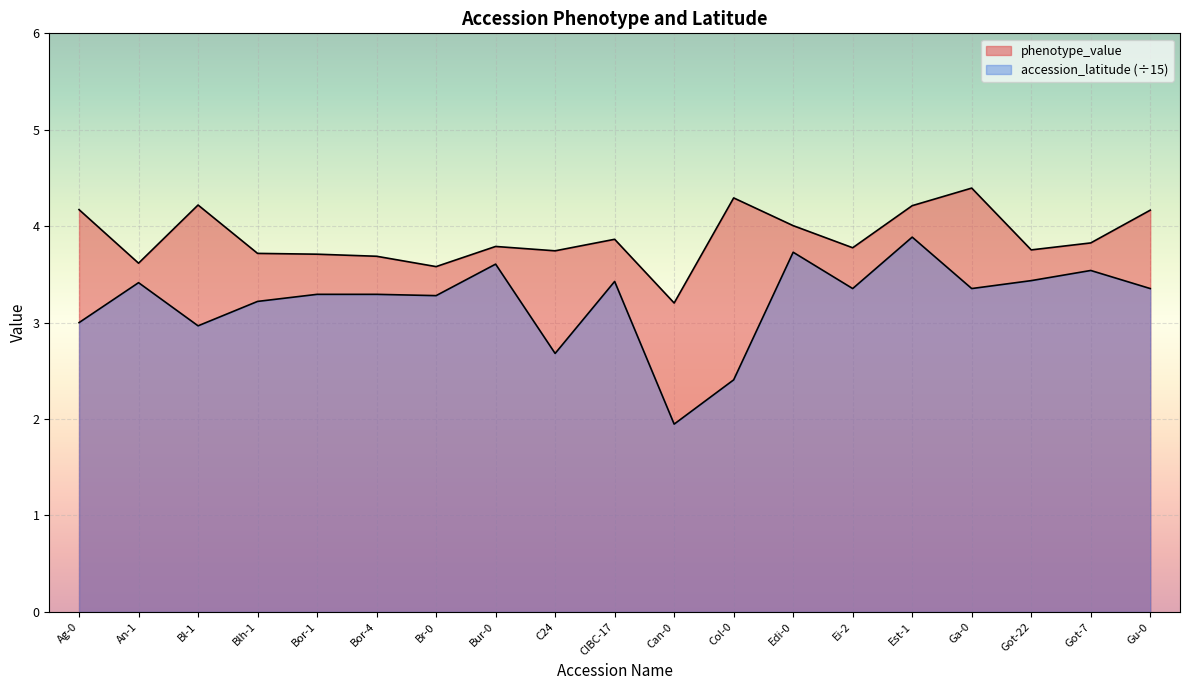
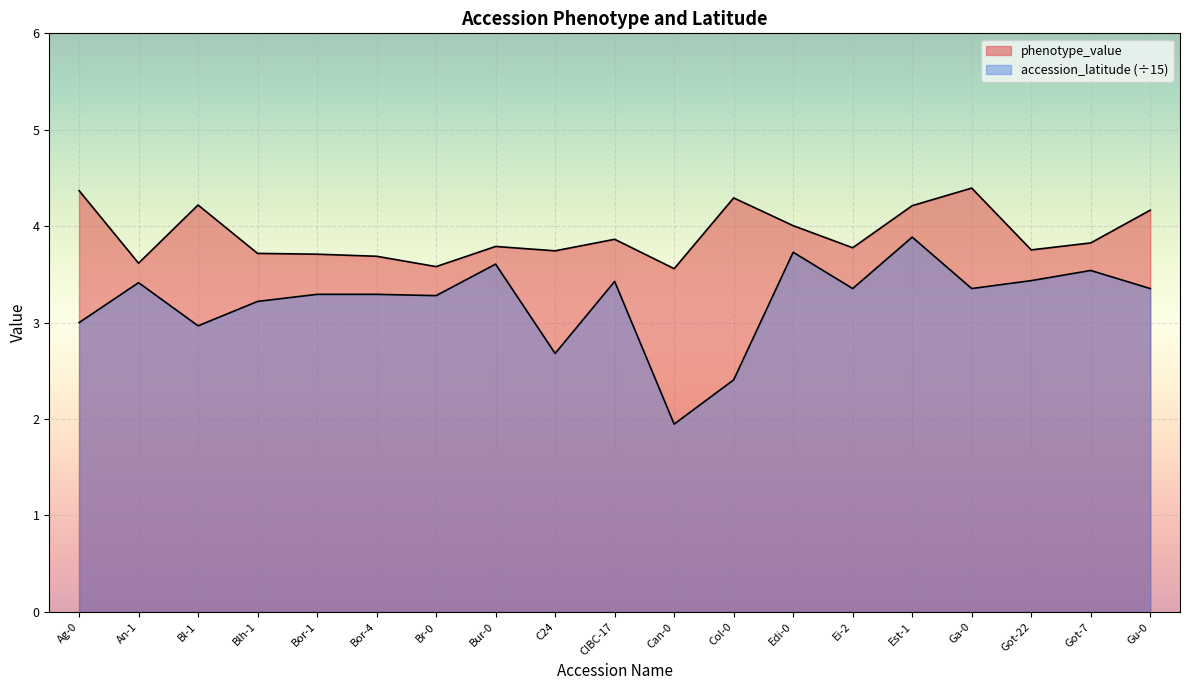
  {
    "phenotype_value": {
-     "Ag-0": 4.2,
+     "Ag-0": 4.4,
      "An-1": 3.6,
      "Bl-1": 4.2,
      "Blh-1": 3.7,
      "Bor-1": 3.7,
      "Bor-4": 3.7,
      "Br-0": 3.6,
      "Bur-0": 3.8,
      "C24": 3.7,
      "CIBC-17": 3.9,
-     "Can-0": 3.2,
+     "Can-0": 3.6,
      "Col-0": 4.3,
      "Edi-0": 4.0,
      "Ei-2": 3.8,
      "Est-1": 4.2,
      "Ga-0": 4.4,
      "Got-22": 3.8,
      "Got-7": 3.8,
      "Gu-0": 4.2
    },
    "accession_latitude (÷15)": {
      "Ag-0": 3.0,
      "An-1": 3.4,
      "Bl-1": 3.0,
      "Blh-1": 3.2,
      "Bor-1": 3.3,
      "Bor-4": 3.3,
      "Br-0": 3.3,
      "Bur-0": 3.6,
      "C24": 2.7,
      "CIBC-17": 3.4,
      "Can-0": 1.9,
      "Col-0": 2.4,
      "Edi-0": 3.7,
      "Ei-2": 3.4,
      "Est-1": 3.9,
      "Ga-0": 3.4,
      "Got-22": 3.4,
      "Got-7": 3.5,
      "Gu-0": 3.4
    }
  }
